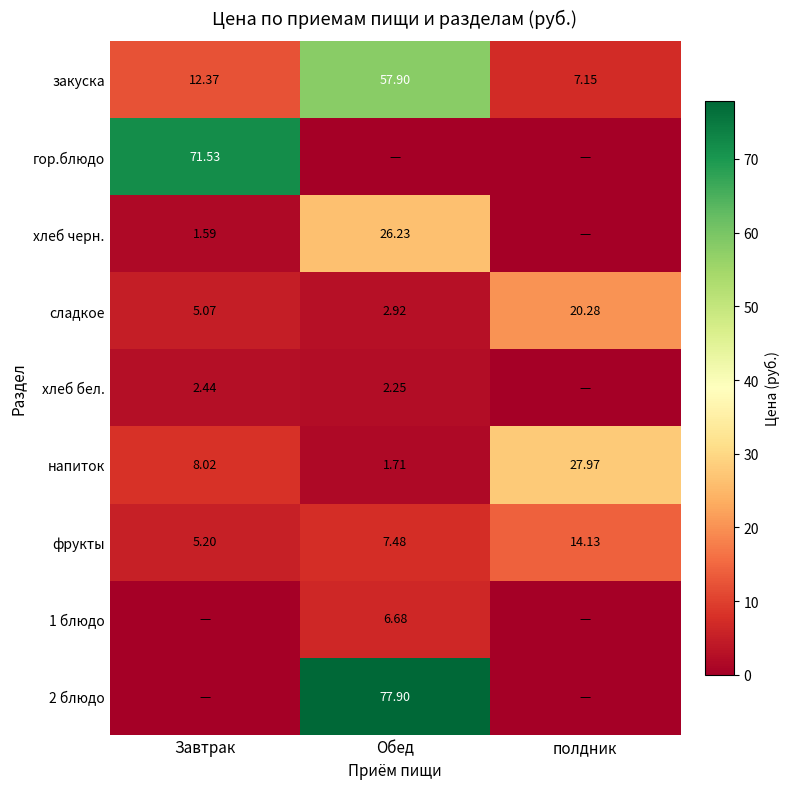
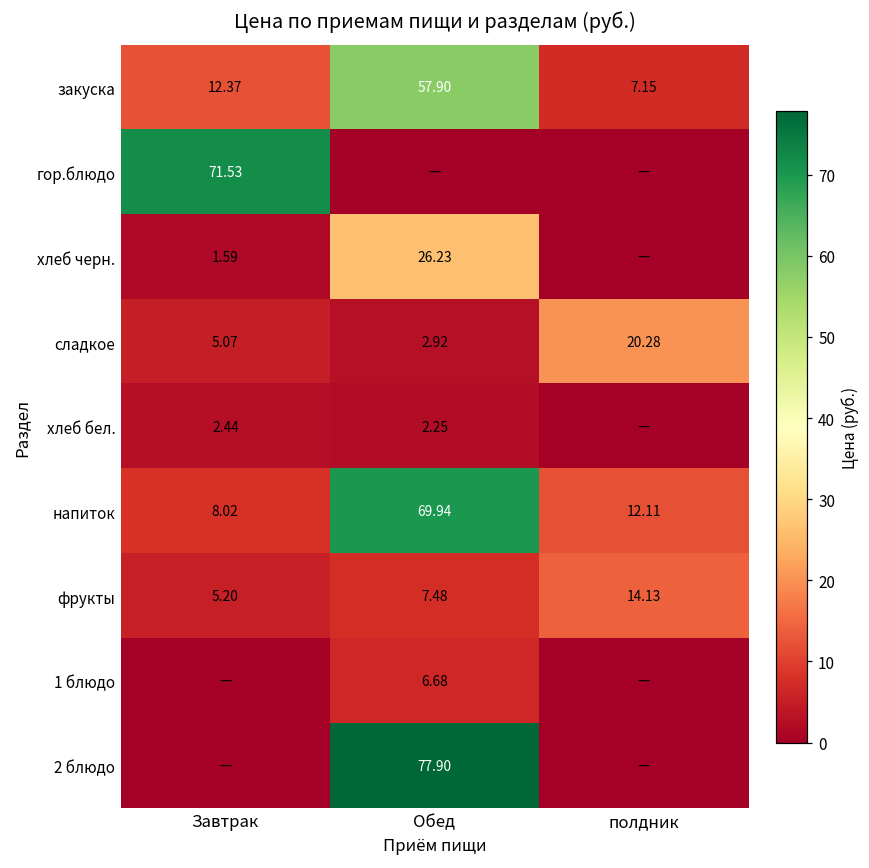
  {
    "закуска": {
      "Завтрак": 12.37,
      "Обед": 57.90,
      "полдник": 7.15
    },
    "гор.блюдо": {
      "Завтрак": 71.53
    },
    "хлеб черн.": {
      "Завтрак": 1.59,
      "Обед": 26.23
    },
    "сладкое": {
      "Завтрак": 5.07,
      "Обед": 2.92,
      "полдник": 20.28
    },
    "хлеб бел.": {
      "Завтрак": 2.44,
      "Обед": 2.25
    },
    "напиток": {
      "Завтрак": 8.02,
-     "Обед": 1.71,
-     "полдник": 27.97
+     "Обед": 69.94,
+     "полдник": 12.11
    },
    "фрукты": {
      "Завтрак": 5.20,
      "Обед": 7.48,
      "полдник": 14.13
    },
    "1 блюдо": {
      "Обед": 6.68
    },
    "2 блюдо": {
      "Обед": 77.90
    }
  }
